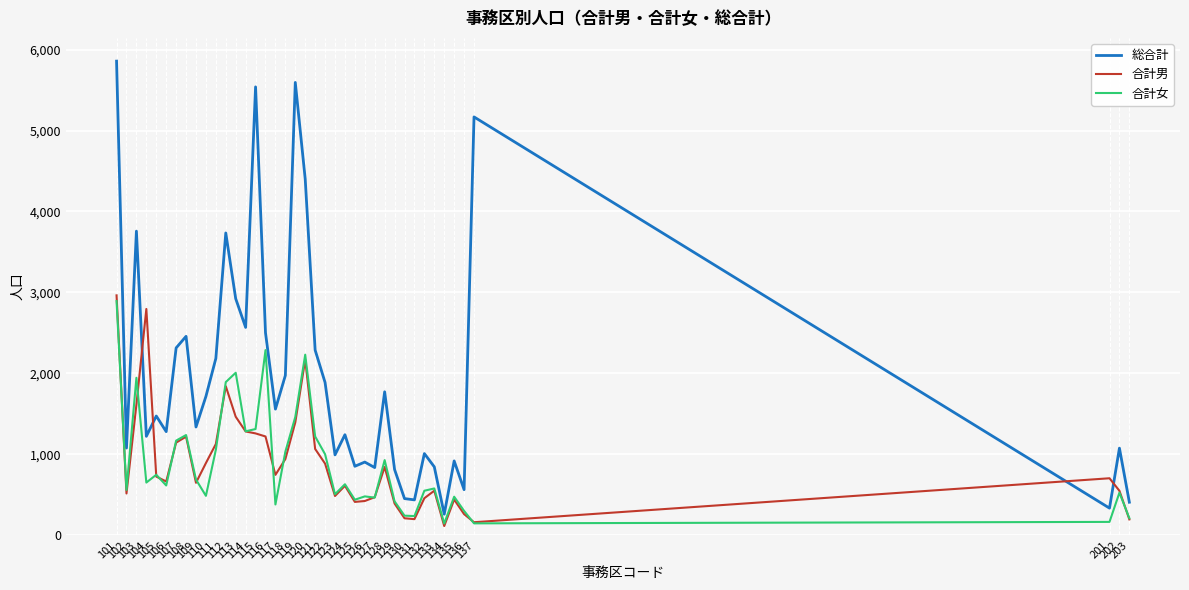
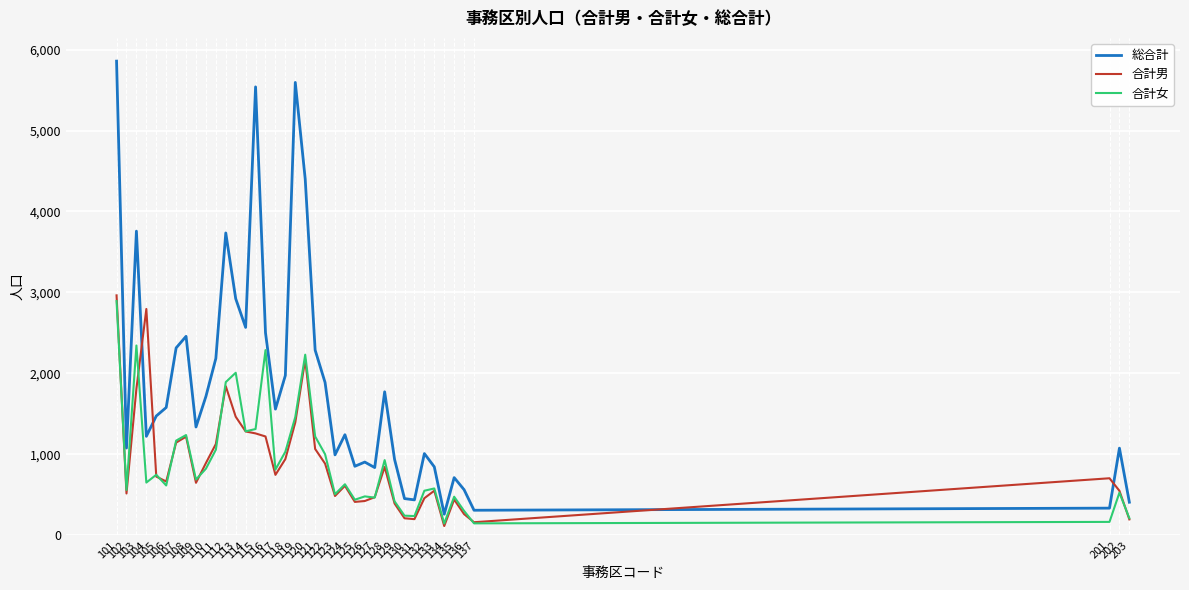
  {
    "総合計": {
      "101": "5,900",
      "102": "1,100",
      "103": "3,800",
      "104": "1,200",
      "105": "1,500",
-     "106": "1,300",
+     "106": "1,600",
      "107": "2,300",
      "108": "2,500",
      "109": "1,300",
      "110": "1,700",
      "111": "2,200",
      "112": "3,700",
      "113": "2,900",
      "114": "2,600",
      "115": "5,500",
      "116": "2,500",
      "117": "1,600",
      "118": "2,000",
      "119": "5,600",
      "120": "4,400",
      "121": "2,300",
      "122": "1,900",
      "123": "1,000",
      "124": "1,200",
      "125": "900",
      "126": "900",
      "127": "800",
      "128": "1,800",
-     "129": "800",
+     "129": "900",
      "130": "500",
      "131": "400",
      "132": "1,000",
      "133": "800",
      "134": "300",
-     "135": "900",
+     "135": "700",
      "136": "600",
-     "137": "5,200",
+     "137": "300",
      "201": "300",
      "202": "1,100",
      "203": "400"
    },
    "合計男": {
      "101": "3,000",
      "102": "500",
-     "103": "1,600",
+     "103": "1,800",
      "104": "2,800",
      "106": "700",
      "109": "600",
      "110": "900",
      "111": "1,100",
      "112": "1,800",
      "113": "1,500",
      "115": "1,300",
      "116": "1,200",
      "117": "700",
      "118": "900",
      "119": "1,400",
      "120": "2,200",
      "121": "1,100",
      "122": "900",
      "126": "400",
      "128": "800",
      "130": "200",
      "131": "200",
      "132": "500",
      "135": "400",
      "136": "300",
      "201": "700"
    },
    "合計女": {
      "101": "2,900",
      "102": "600",
-     "103": "1,900",
+     "103": "2,300",
      "104": "700",
      "106": "600",
      "109": "700",
-     "110": "500",
+     "110": "800",
      "111": "1,100",
      "112": "1,900",
      "113": "2,000",
      "115": "1,300",
      "116": "2,300",
-     "117": "400",
+     "117": "800",
      "118": "1,000",
      "119": "1,500",
      "120": "2,200",
      "121": "1,200",
      "122": "1,000",
      "126": "500",
      "128": "900",
      "130": "200",
      "131": "200",
      "132": "600",
      "135": "500",
      "136": "300",
      "201": "200"
    }
  }
